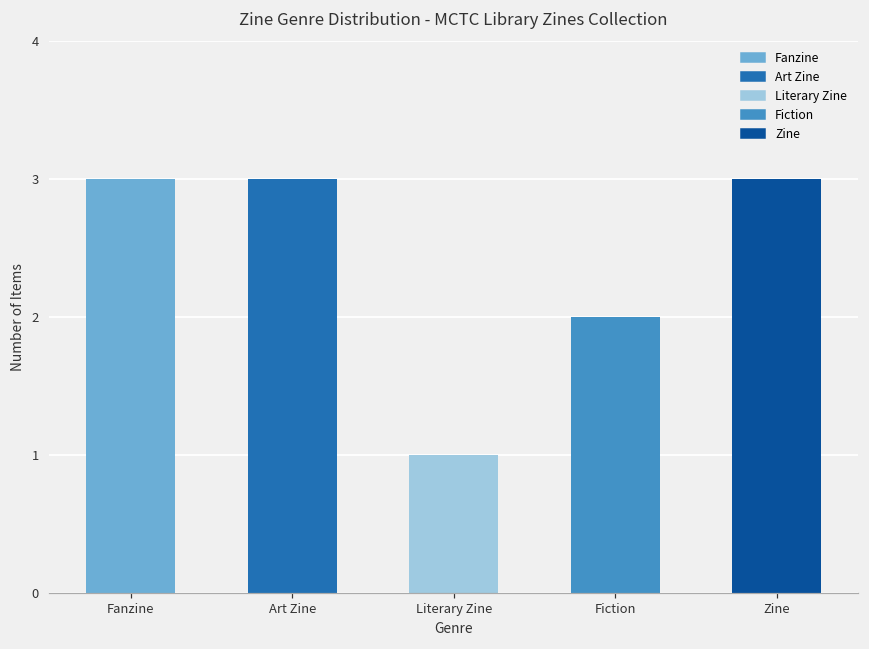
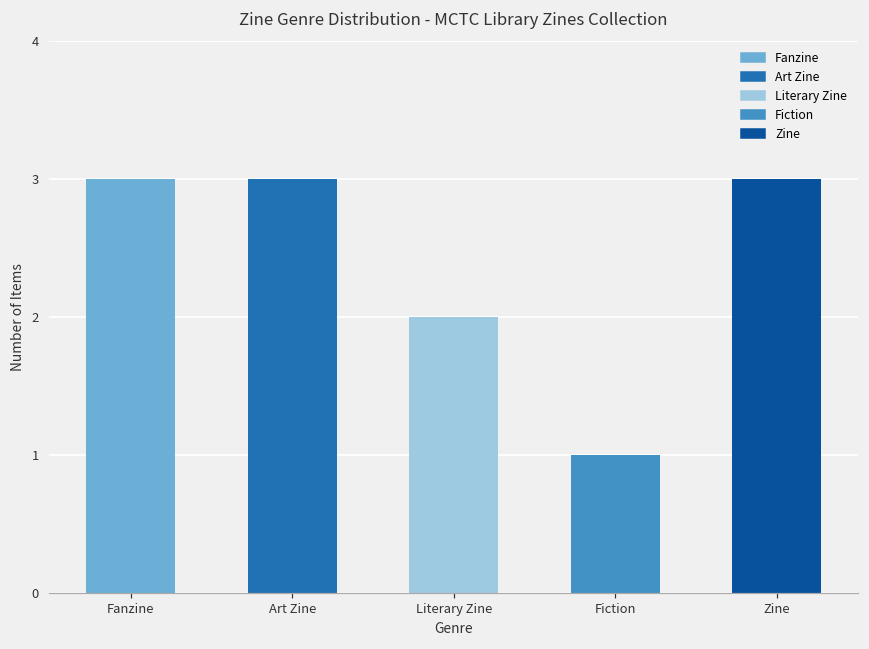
  {
    "Fanzine": 3,
    "Art Zine": 3,
-   "Literary Zine": 1,
-   "Fiction": 2,
+   "Literary Zine": 2,
+   "Fiction": 1,
    "Zine": 3
  }
